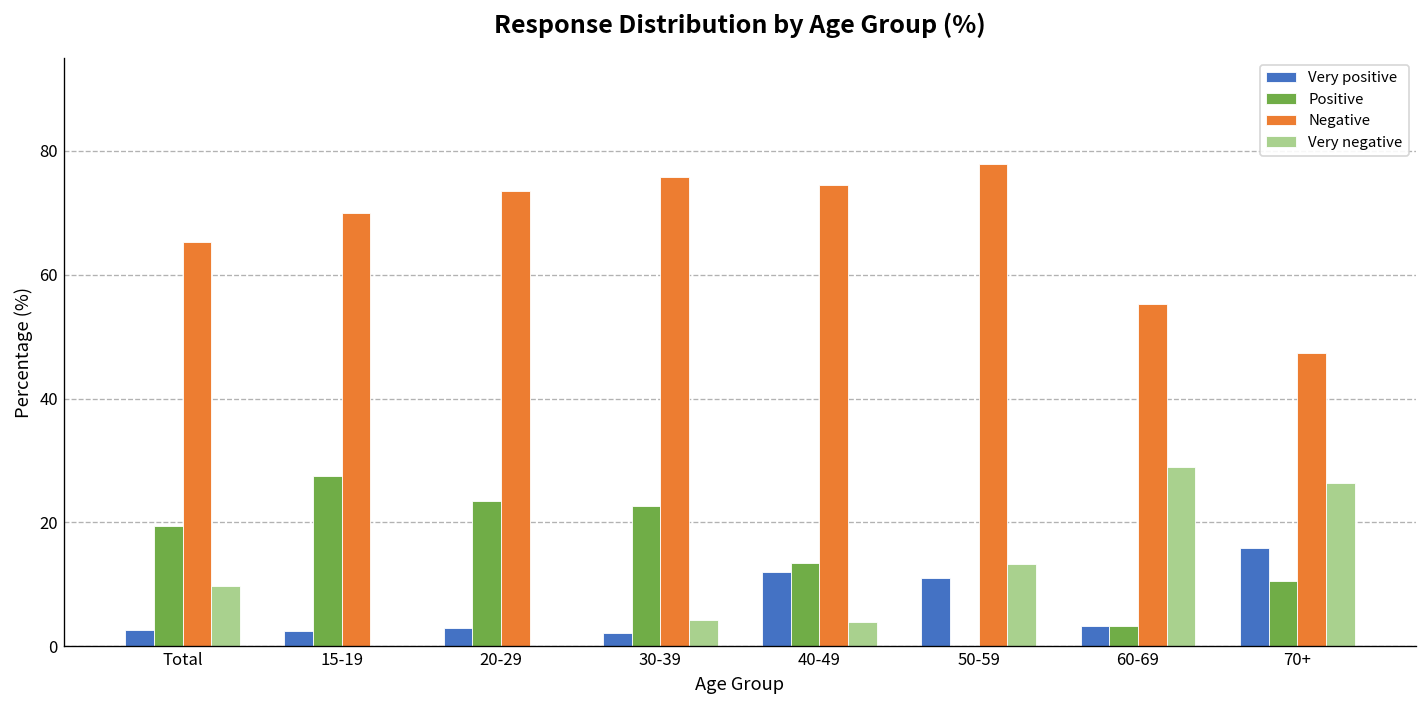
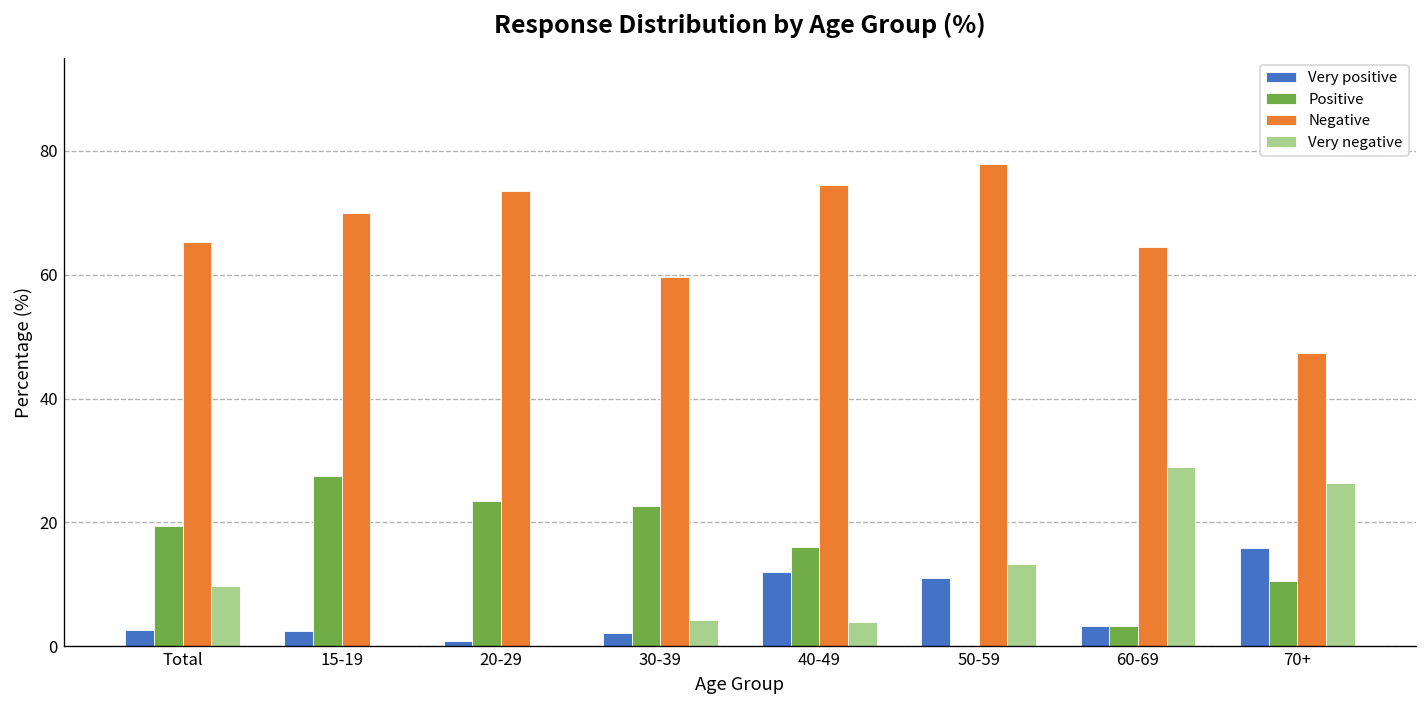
  {
    "Very positive": {
      "Total": 3,
      "15-19": 3,
-     "20-29": 3,
+     "20-29": 1,
      "30-39": 2,
      "40-49": 12,
      "50-59": 11,
      "60-69": 3,
      "70+": 16
    },
    "Positive": {
      "Total": 19,
      "15-19": 28,
      "20-29": 24,
      "30-39": 23,
-     "40-49": 13,
+     "40-49": 16,
      "50-59": 0,
      "60-69": 3,
      "70+": 11
    },
    "Negative": {
      "Total": 65,
      "15-19": 70,
      "20-29": 74,
-     "30-39": 76,
+     "30-39": 60,
      "40-49": 75,
      "50-59": 78,
-     "60-69": 55,
+     "60-69": 65,
      "70+": 47
    },
    "Very negative": {
      "Total": 10,
      "15-19": 0,
      "20-29": 0,
      "30-39": 4,
      "40-49": 4,
      "50-59": 13,
      "60-69": 29,
      "70+": 26
    }
  }
